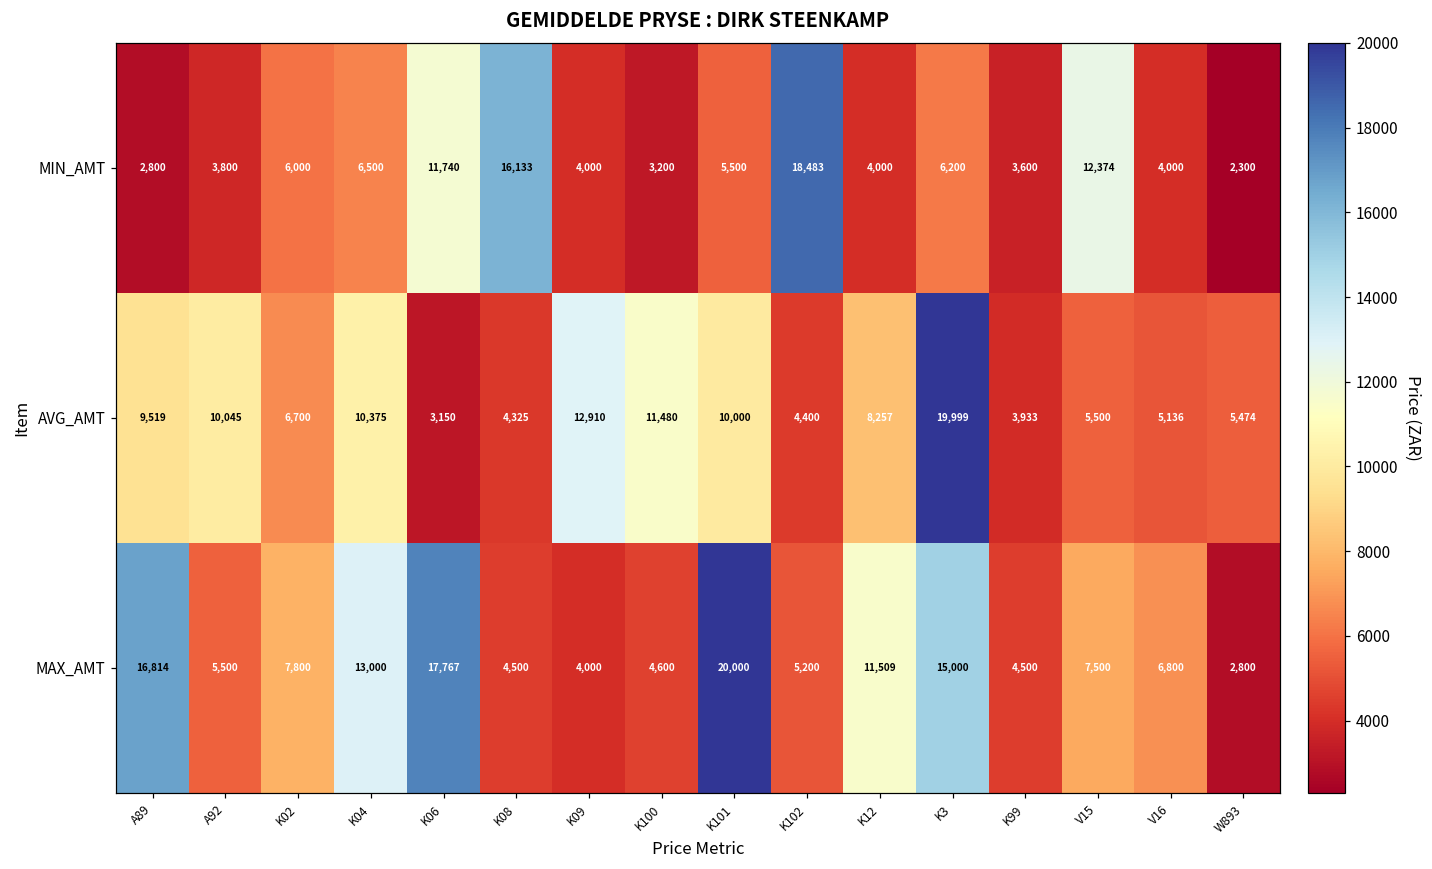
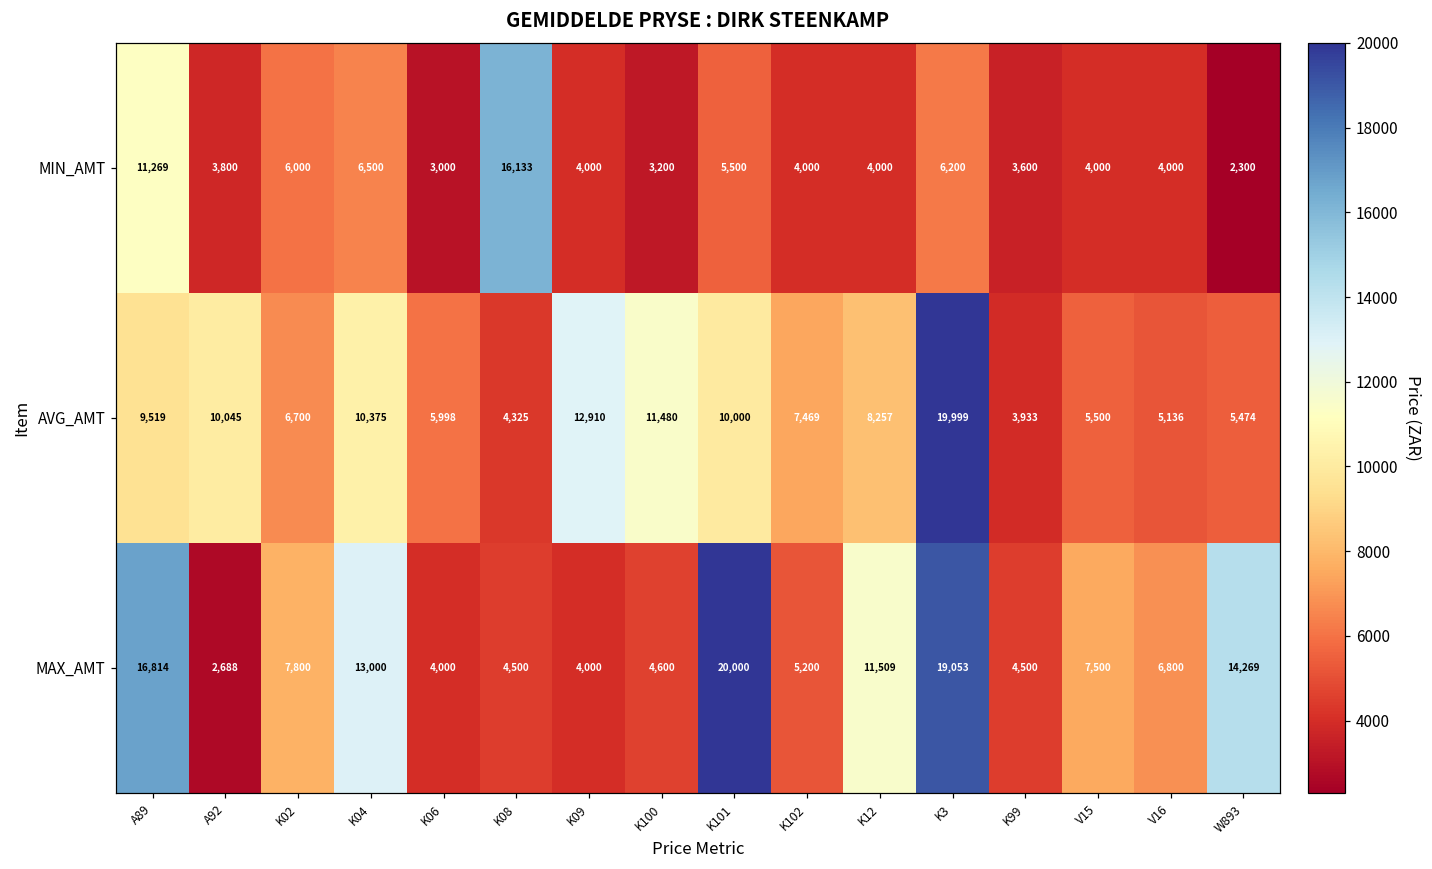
  {
    "MIN_AMT": {
-     "A89": "2,800",
+     "A89": "11,269",
      "A92": "3,800",
      "K02": "6,000",
      "K04": "6,500",
-     "K06": "11,740",
+     "K06": "3,000",
      "K08": "16,133",
      "K09": "4,000",
      "K100": "3,200",
      "K101": "5,500",
-     "K102": "18,483",
+     "K102": "4,000",
      "K12": "4,000",
      "K3": "6,200",
      "K99": "3,600",
-     "V15": "12,374",
+     "V15": "4,000",
      "V16": "4,000",
      "W893": "2,300"
    },
    "AVG_AMT": {
      "A89": "9,519",
      "A92": "10,045",
      "K02": "6,700",
      "K04": "10,375",
-     "K06": "3,150",
+     "K06": "5,998",
      "K08": "4,325",
      "K09": "12,910",
      "K100": "11,480",
      "K101": "10,000",
-     "K102": "4,400",
+     "K102": "7,469",
      "K12": "8,257",
      "K3": "19,999",
      "K99": "3,933",
      "V15": "5,500",
      "V16": "5,136",
      "W893": "5,474"
    },
    "MAX_AMT": {
      "A89": "16,814",
-     "A92": "5,500",
+     "A92": "2,688",
      "K02": "7,800",
      "K04": "13,000",
-     "K06": "17,767",
+     "K06": "4,000",
      "K08": "4,500",
      "K09": "4,000",
      "K100": "4,600",
      "K101": "20,000",
      "K102": "5,200",
      "K12": "11,509",
-     "K3": "15,000",
+     "K3": "19,053",
      "K99": "4,500",
      "V15": "7,500",
      "V16": "6,800",
-     "W893": "2,800"
+     "W893": "14,269"
    }
  }
